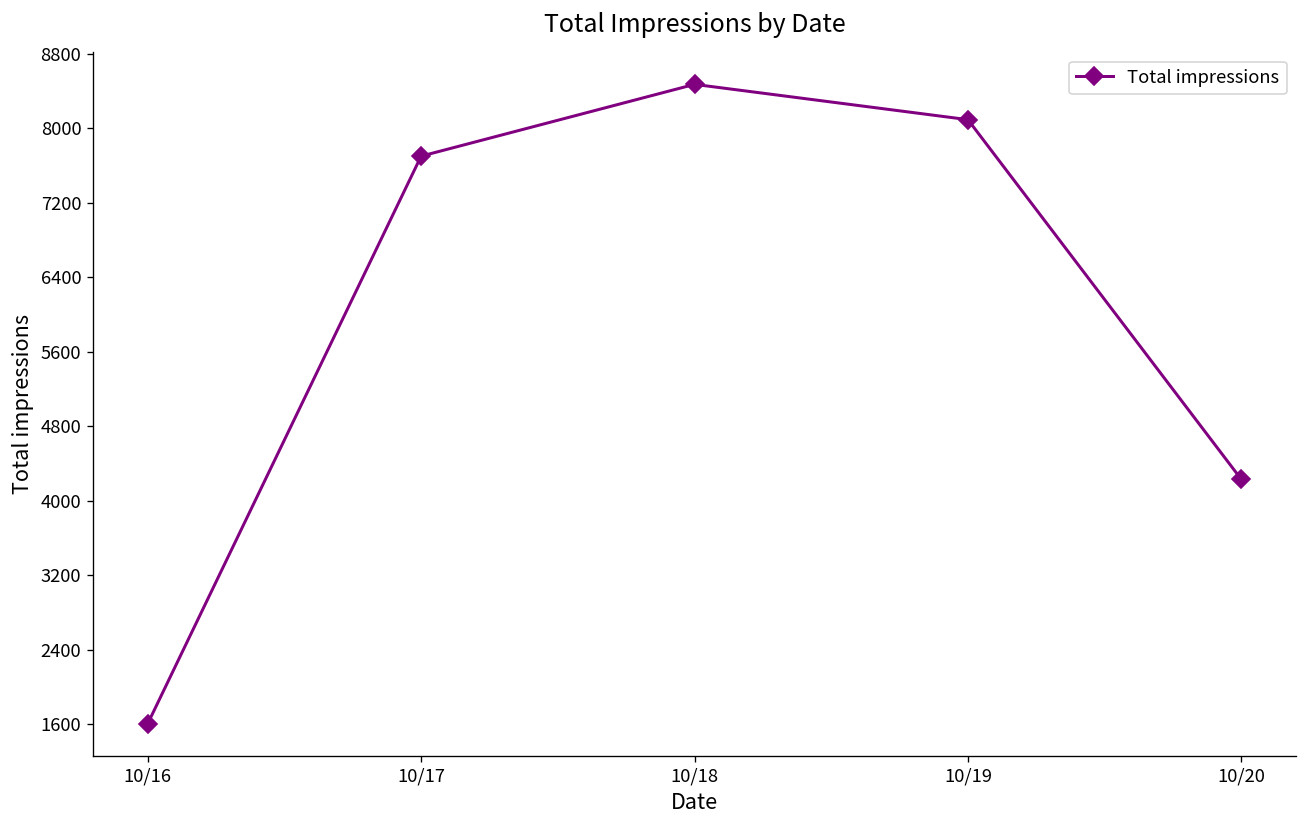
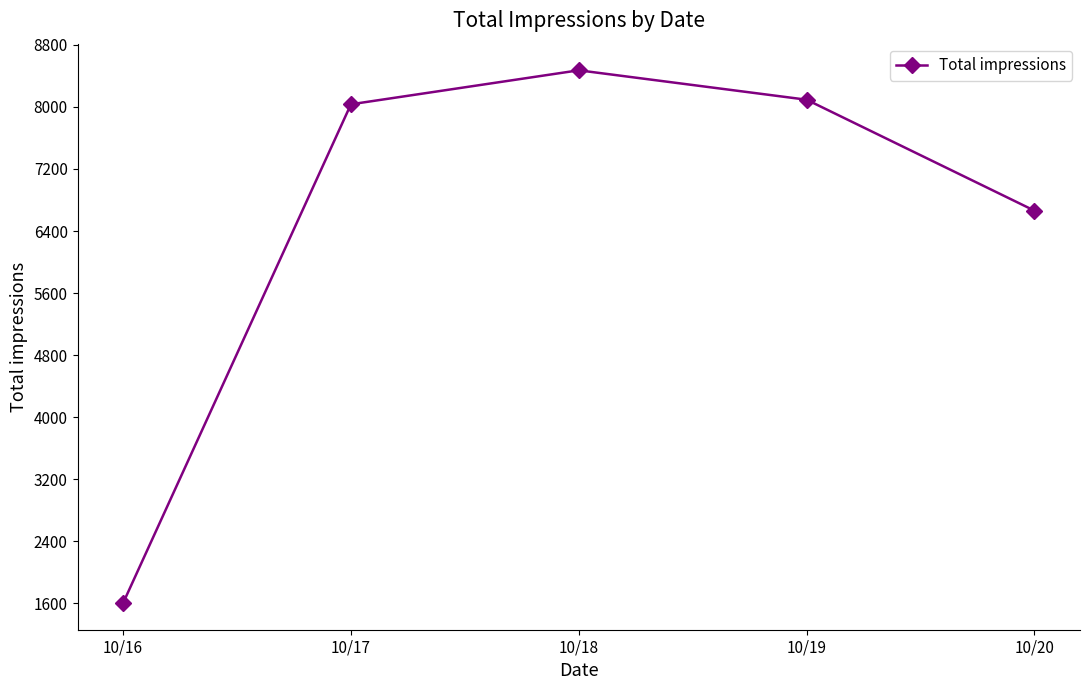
  {
    "10/16": 1600,
-   "10/17": 7700,
+   "10/17": 8000,
    "10/18": 8500,
    "10/19": 8100,
-   "10/20": 4200
+   "10/20": 6700
  }
